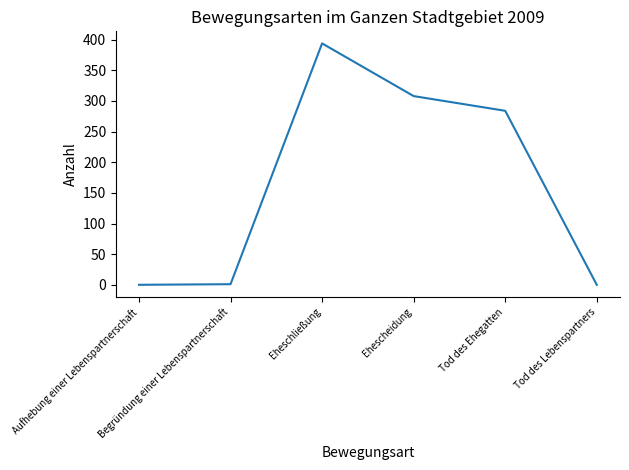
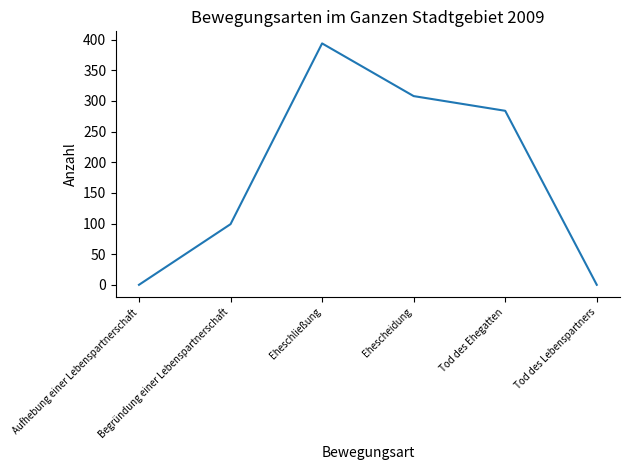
  {
    "Aufhebung einer Lebenspartnerschaft": 0,
-   "Begründung einer Lebenspartnerschaft": 0,
+   "Begründung einer Lebenspartnerschaft": 100,
    "Eheschließung": 390,
    "Ehescheidung": 310,
    "Tod des Ehegatten": 280,
    "Tod des Lebenspartners": 0
  }
